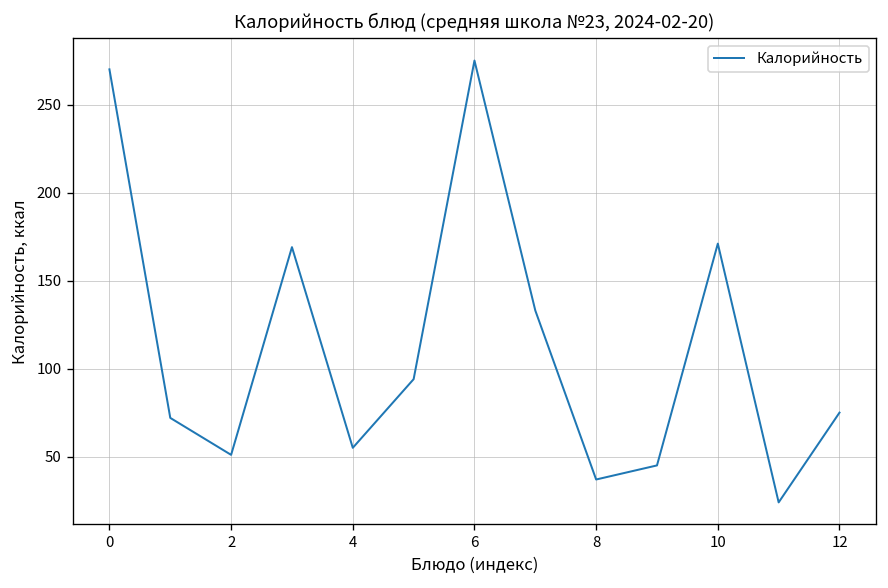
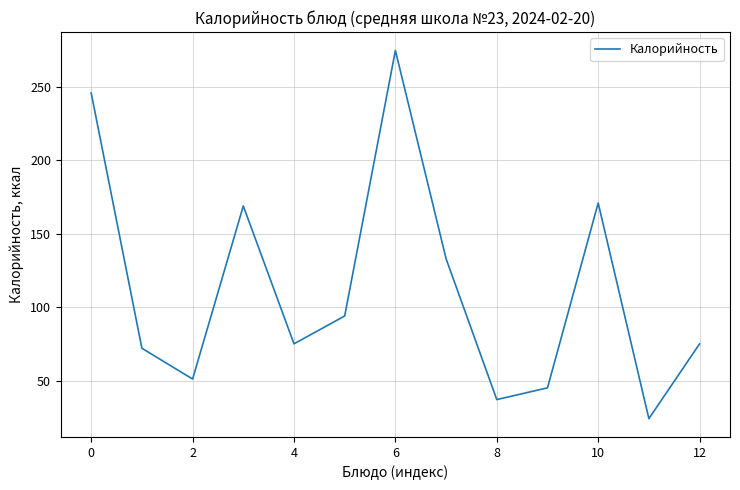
  {
-   "0": 270,
+   "0": 246,
    "2": 51,
-   "4": 55,
+   "4": 75,
    "6": 275,
    "8": 37,
    "10": 171,
    "12": 75
  }
